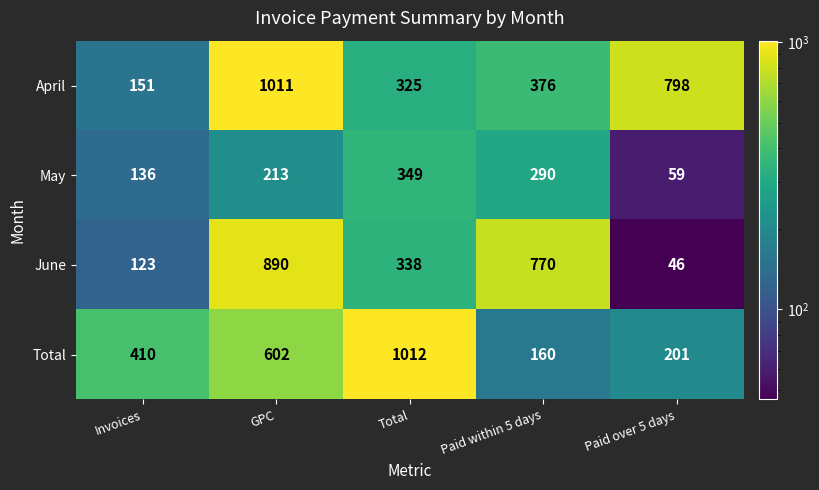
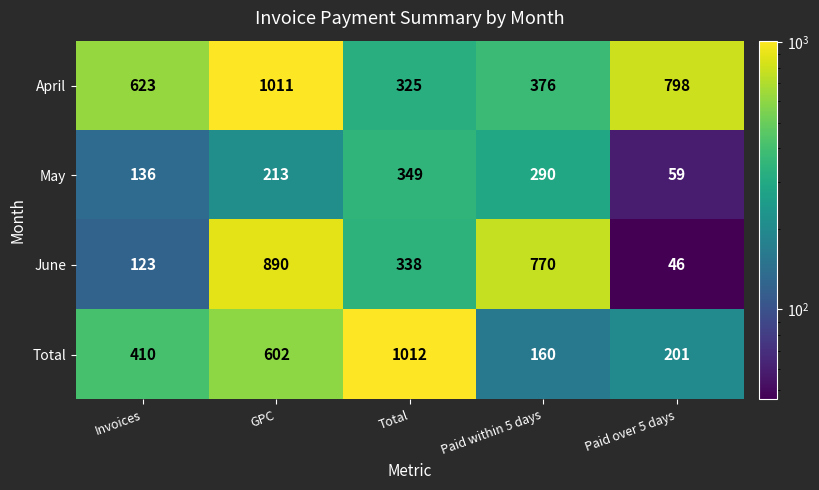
  {
    "April": {
-     "Invoices": 151,
+     "Invoices": 623,
      "GPC": 1011,
      "Total": 325,
      "Paid within 5 days": 376,
      "Paid over 5 days": 798
    },
    "May": {
      "Invoices": 136,
      "GPC": 213,
      "Total": 349,
      "Paid within 5 days": 290,
      "Paid over 5 days": 59
    },
    "June": {
      "Invoices": 123,
      "GPC": 890,
      "Total": 338,
      "Paid within 5 days": 770,
      "Paid over 5 days": 46
    },
    "Total": {
      "Invoices": 410,
      "GPC": 602,
      "Total": 1012,
      "Paid within 5 days": 160,
      "Paid over 5 days": 201
    }
  }
